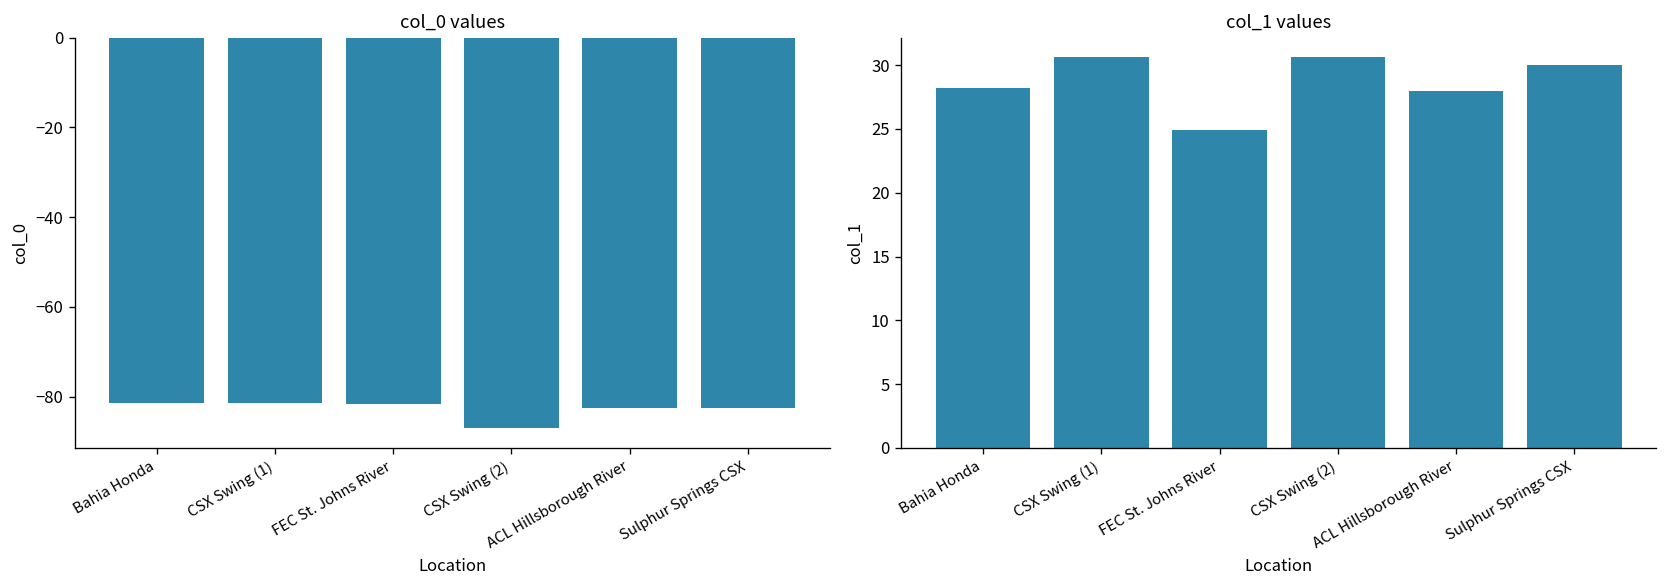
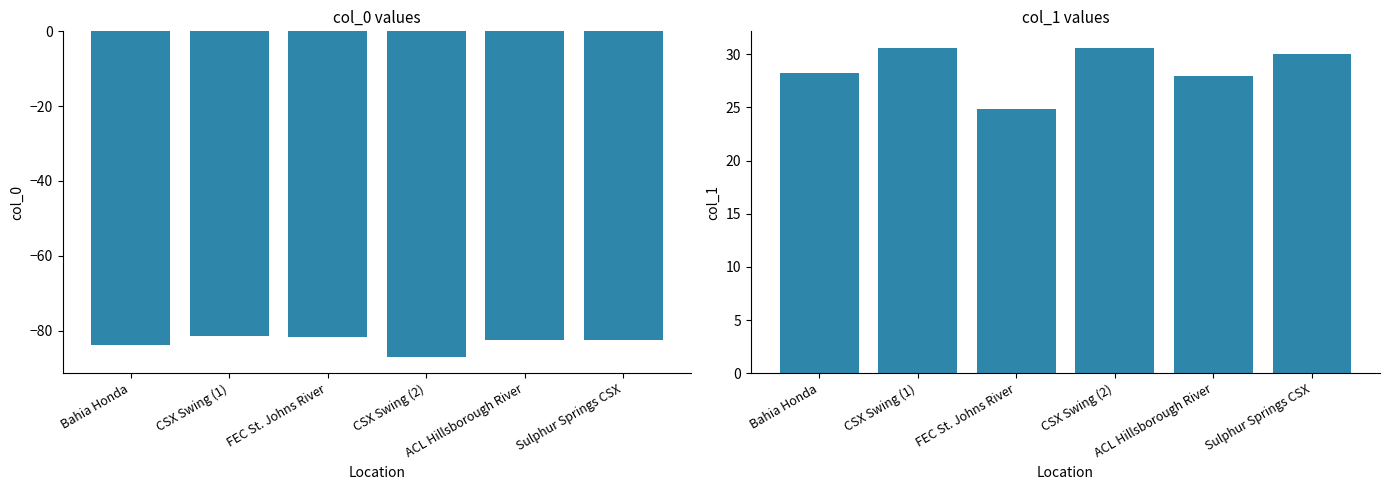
  {
    "col_0 values": {
-     "Bahia Honda": -81,
+     "Bahia Honda": -84,
      "CSX Swing (1)": -81,
      "FEC St. Johns River": -82,
      "CSX Swing (2)": -87,
      "ACL Hillsborough River": -82,
      "Sulphur Springs CSX": -82
    },
    "col_1 values": {
      "Bahia Honda": 28.2,
      "CSX Swing (1)": 30.6,
      "FEC St. Johns River": 24.9,
      "CSX Swing (2)": 30.6,
      "ACL Hillsborough River": 28.0,
      "Sulphur Springs CSX": 30.0
    }
  }
